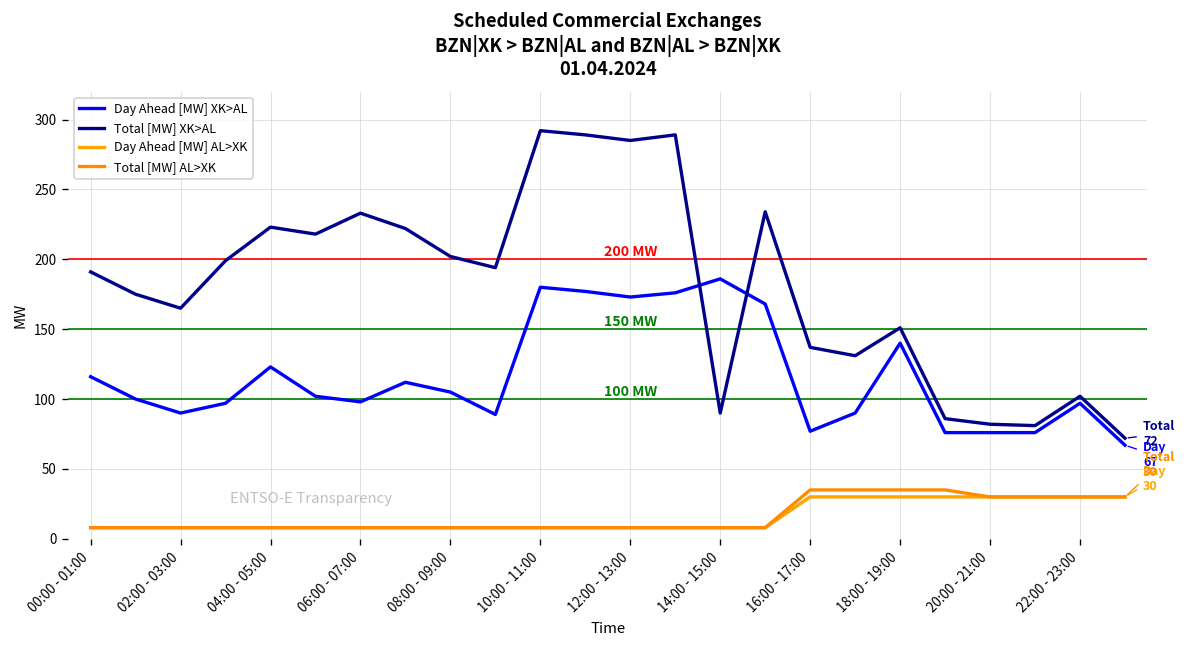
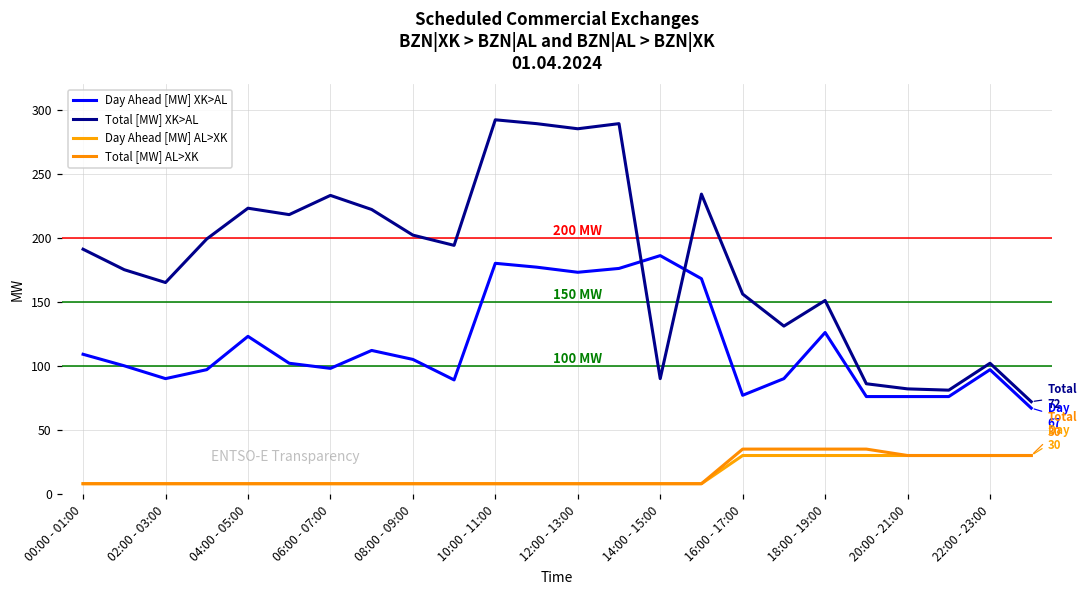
  {
    "Day Ahead [MW] XK>AL": {
-     "00:00 - 01:00": 116,
+     "00:00 - 01:00": 109,
      "02:00 - 03:00": 90,
      "04:00 - 05:00": 123,
      "06:00 - 07:00": 98,
      "08:00 - 09:00": 105,
      "10:00 - 11:00": 180,
      "14:00 - 15:00": 186,
      "16:00 - 17:00": 77,
-     "18:00 - 19:00": 140,
+     "18:00 - 19:00": 126,
      "20:00 - 21:00": 76,
      "22:00 - 23:00": 97
    },
    "Total [MW] XK>AL": {
      "00:00 - 01:00": 191,
      "02:00 - 03:00": 165,
      "04:00 - 05:00": 223,
      "06:00 - 07:00": 233,
      "08:00 - 09:00": 202,
      "10:00 - 11:00": 292,
      "12:00 - 13:00": 285,
      "14:00 - 15:00": 90,
-     "16:00 - 17:00": 137,
+     "16:00 - 17:00": 156,
      "18:00 - 19:00": 151,
      "20:00 - 21:00": 82,
      "22:00 - 23:00": 102
    }
  }
